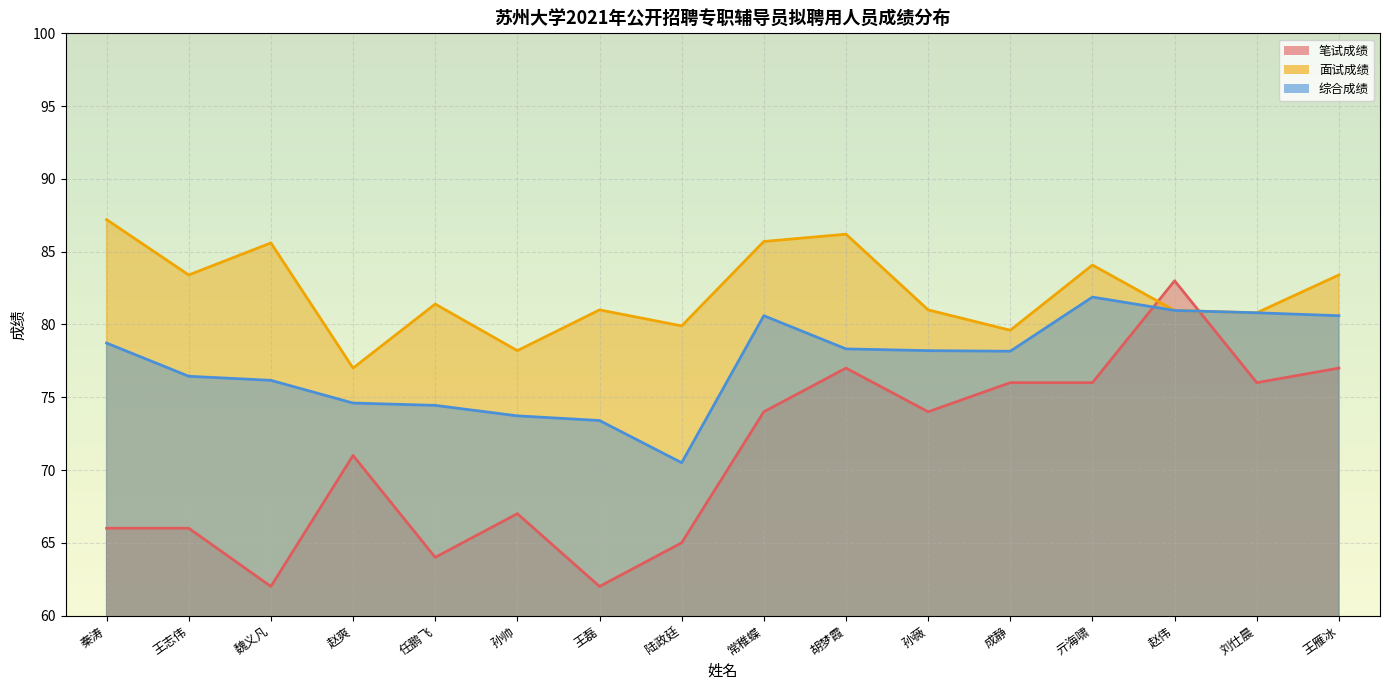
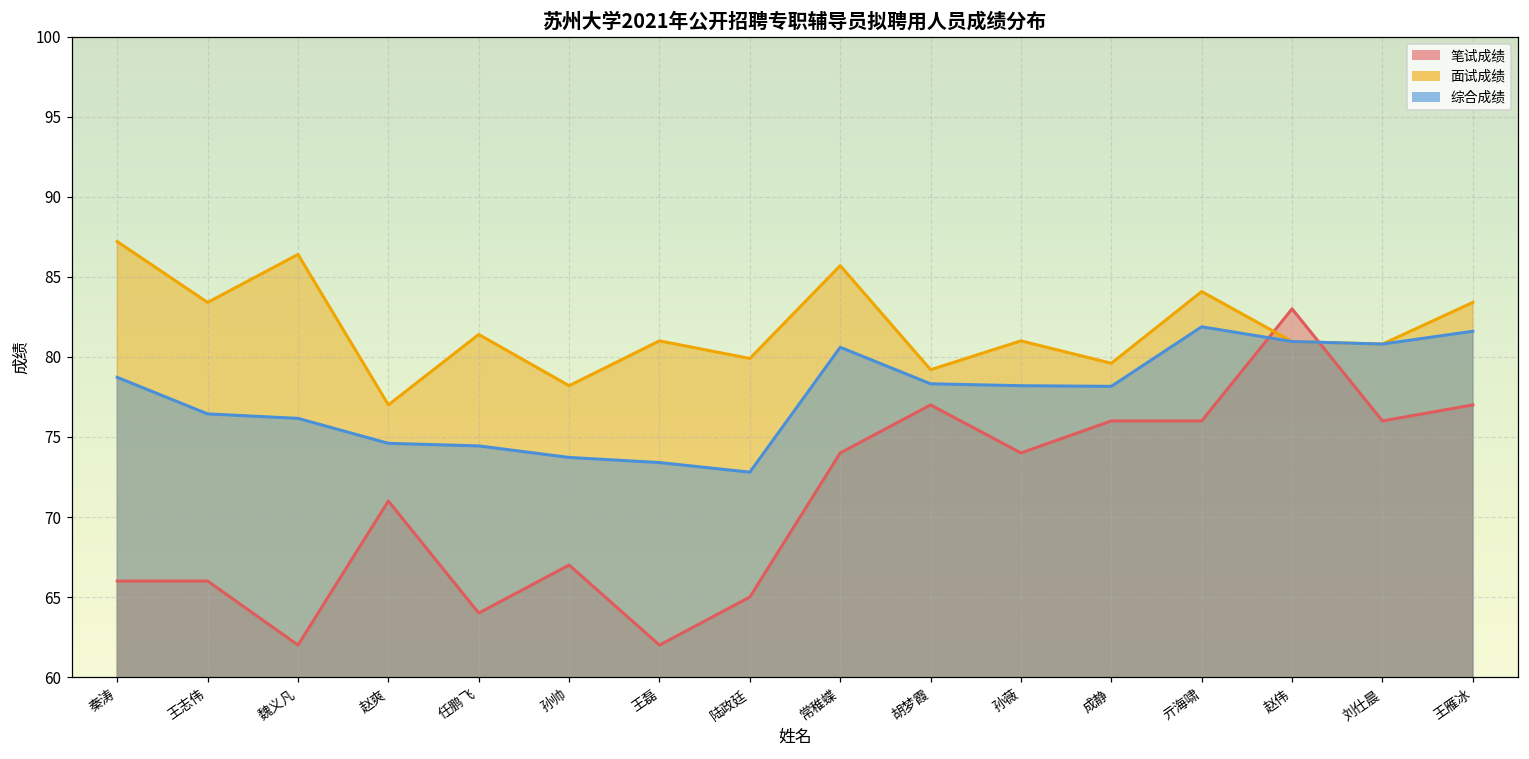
  {
    "笔试成绩": {
      "秦涛": 66.0,
      "王志伟": 66.0,
      "魏义凡": 62.0,
      "赵爽": 71.0,
      "任鹏飞": 64.0,
      "孙帅": 67.0,
      "王磊": 62.0,
      "陆政廷": 65.0,
      "常稚蝶": 74.0,
      "胡梦霞": 77.0,
      "孙薇": 74.0,
      "成静": 76.0,
      "亓海啸": 76.0,
      "赵伟": 83.0,
      "刘仕晨": 76.0,
      "王雁冰": 77.0
    },
    "面试成绩": {
      "秦涛": 87.2,
      "王志伟": 83.4,
-     "魏义凡": 85.6,
+     "魏义凡": 86.4,
      "赵爽": 77.0,
      "任鹏飞": 81.4,
      "孙帅": 78.2,
      "王磊": 81.0,
      "陆政廷": 79.9,
      "常稚蝶": 85.7,
-     "胡梦霞": 86.2,
+     "胡梦霞": 79.2,
      "孙薇": 81.0,
      "成静": 79.6,
      "亓海啸": 84.1,
      "王雁冰": 83.4
    },
    "综合成绩": {
      "秦涛": 78.7,
      "王志伟": 76.4,
      "魏义凡": 76.2,
      "赵爽": 74.6,
      "任鹏飞": 74.4,
      "孙帅": 73.7,
      "王磊": 73.4,
-     "陆政廷": 70.5,
+     "陆政廷": 72.8,
      "常稚蝶": 80.6,
      "胡梦霞": 78.3,
      "孙薇": 78.2,
      "成静": 78.2,
      "亓海啸": 81.9,
-     "王雁冰": 80.6
+     "王雁冰": 81.6
    }
  }
